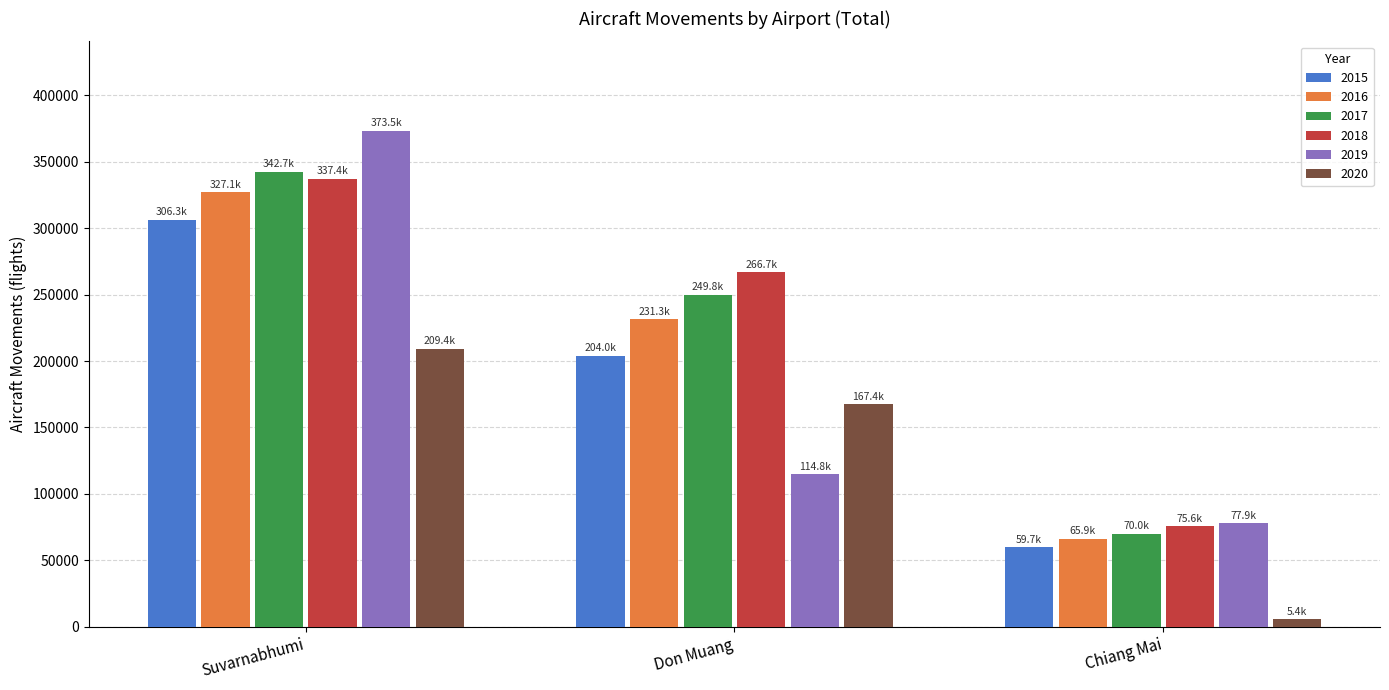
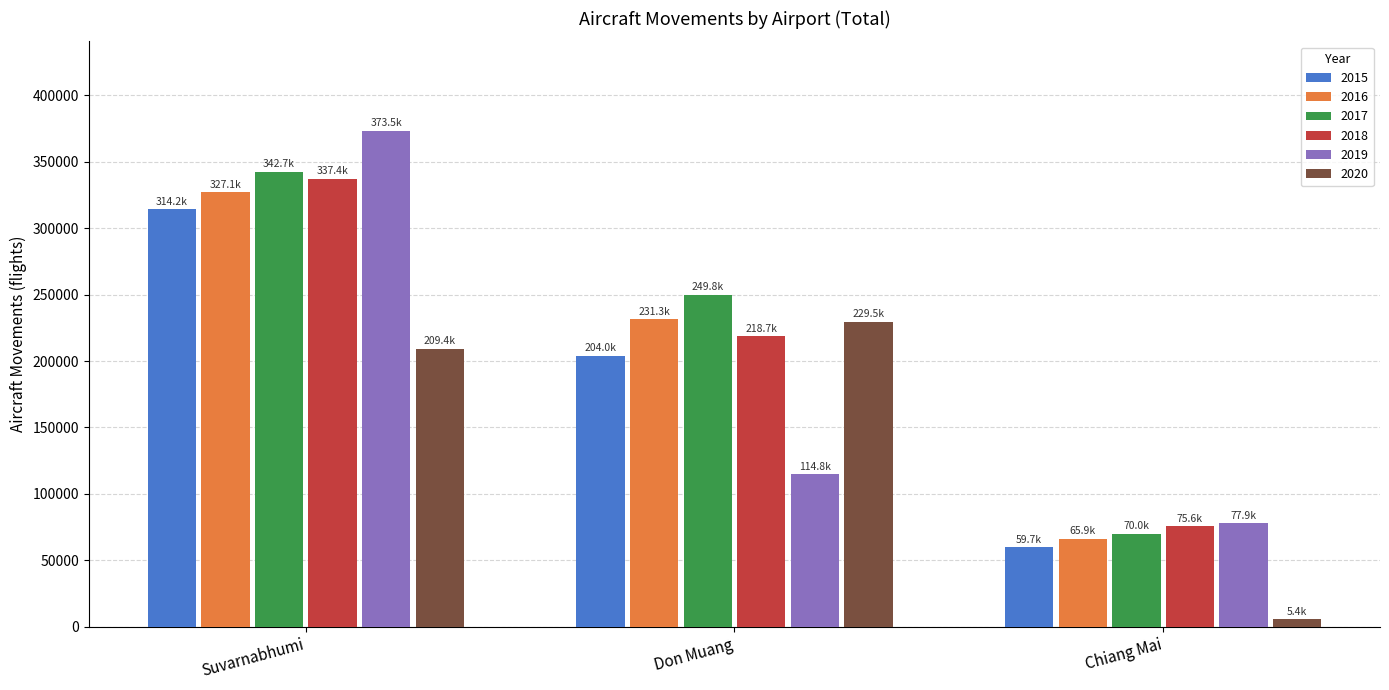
  {
    "2015": {
-     "Suvarnabhumi": "306.3k",
+     "Suvarnabhumi": "314.2k",
      "Don Muang": "204.0k",
      "Chiang Mai": "59.7k"
    },
    "2016": {
      "Suvarnabhumi": "327.1k",
      "Don Muang": "231.3k",
      "Chiang Mai": "65.9k"
    },
    "2017": {
      "Suvarnabhumi": "342.7k",
      "Don Muang": "249.8k",
      "Chiang Mai": "70.0k"
    },
    "2018": {
      "Suvarnabhumi": "337.4k",
-     "Don Muang": "266.7k",
+     "Don Muang": "218.7k",
      "Chiang Mai": "75.6k"
    },
    "2019": {
      "Suvarnabhumi": "373.5k",
      "Don Muang": "114.8k",
      "Chiang Mai": "77.9k"
    },
    "2020": {
      "Suvarnabhumi": "209.4k",
-     "Don Muang": "167.4k",
+     "Don Muang": "229.5k",
      "Chiang Mai": "5.4k"
    }
  }
